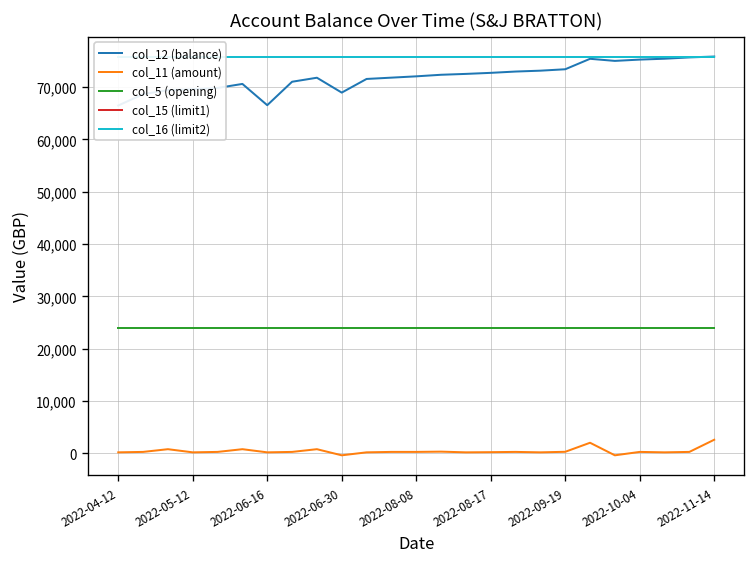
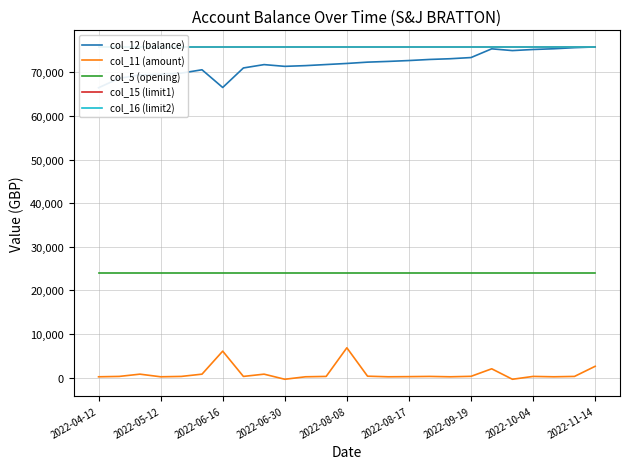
  {
    "col_12 (balance)": {
      "2022-06-16": "67,000",
-     "2022-06-30": "69,000",
+     "2022-06-30": "71,000",
      "2022-08-08": "72,000",
      "2022-08-17": "73,000",
      "2022-09-19": "73,000",
      "2022-10-04": "75,000"
    },
    "col_11 (amount)": {
      "2022-04-12": "0",
      "2022-05-12": "0",
-     "2022-06-16": "0",
+     "2022-06-16": "6,000",
      "2022-06-30": "0",
-     "2022-08-08": "0",
+     "2022-08-08": "7,000",
      "2022-08-17": "0",
      "2022-09-19": "0",
      "2022-10-04": "0",
      "2022-11-14": "3,000"
    },
    "col_5 (opening)": {
      "2022-04-12": "24,000",
      "2022-05-12": "24,000",
      "2022-06-16": "24,000",
      "2022-06-30": "24,000",
      "2022-08-08": "24,000",
      "2022-08-17": "24,000",
      "2022-09-19": "24,000",
      "2022-10-04": "24,000",
      "2022-11-14": "24,000"
    },
    "col_16 (limit2)": {
      "2022-06-16": "76,000",
      "2022-06-30": "76,000",
      "2022-08-08": "76,000",
      "2022-08-17": "76,000",
      "2022-09-19": "76,000",
      "2022-10-04": "76,000"
    }
  }
